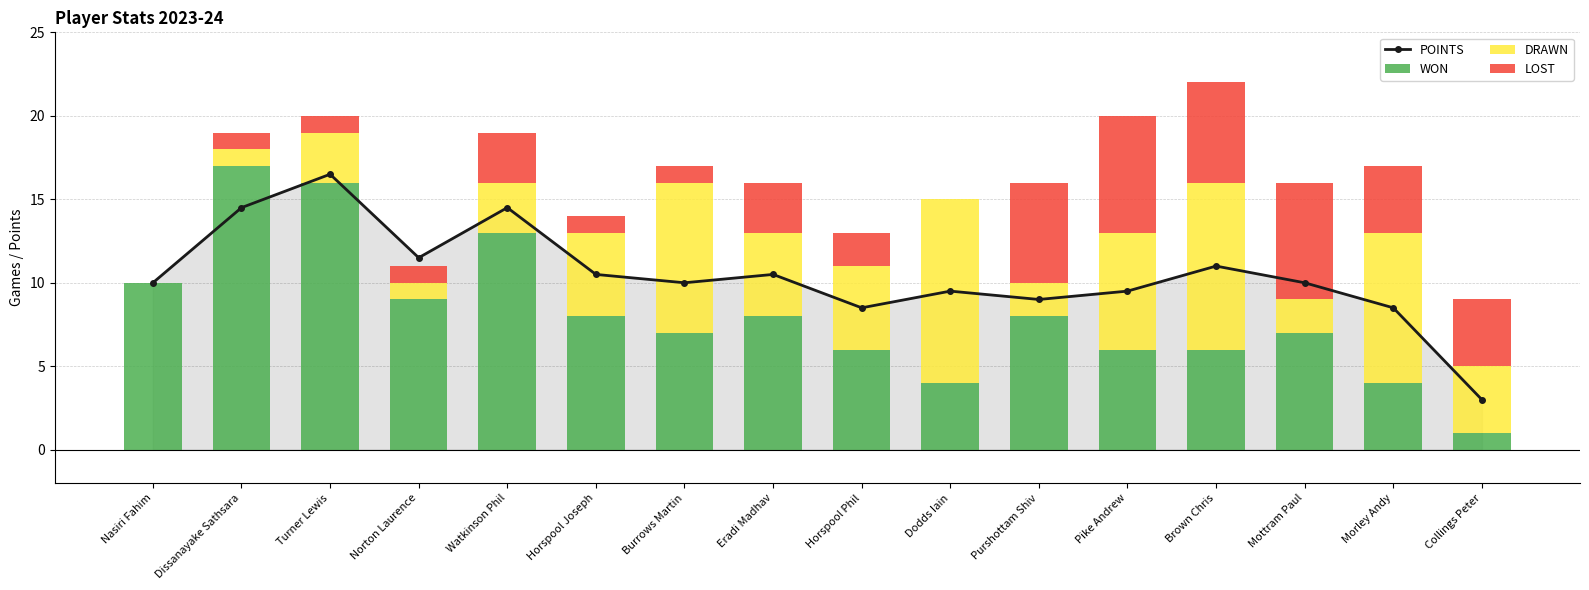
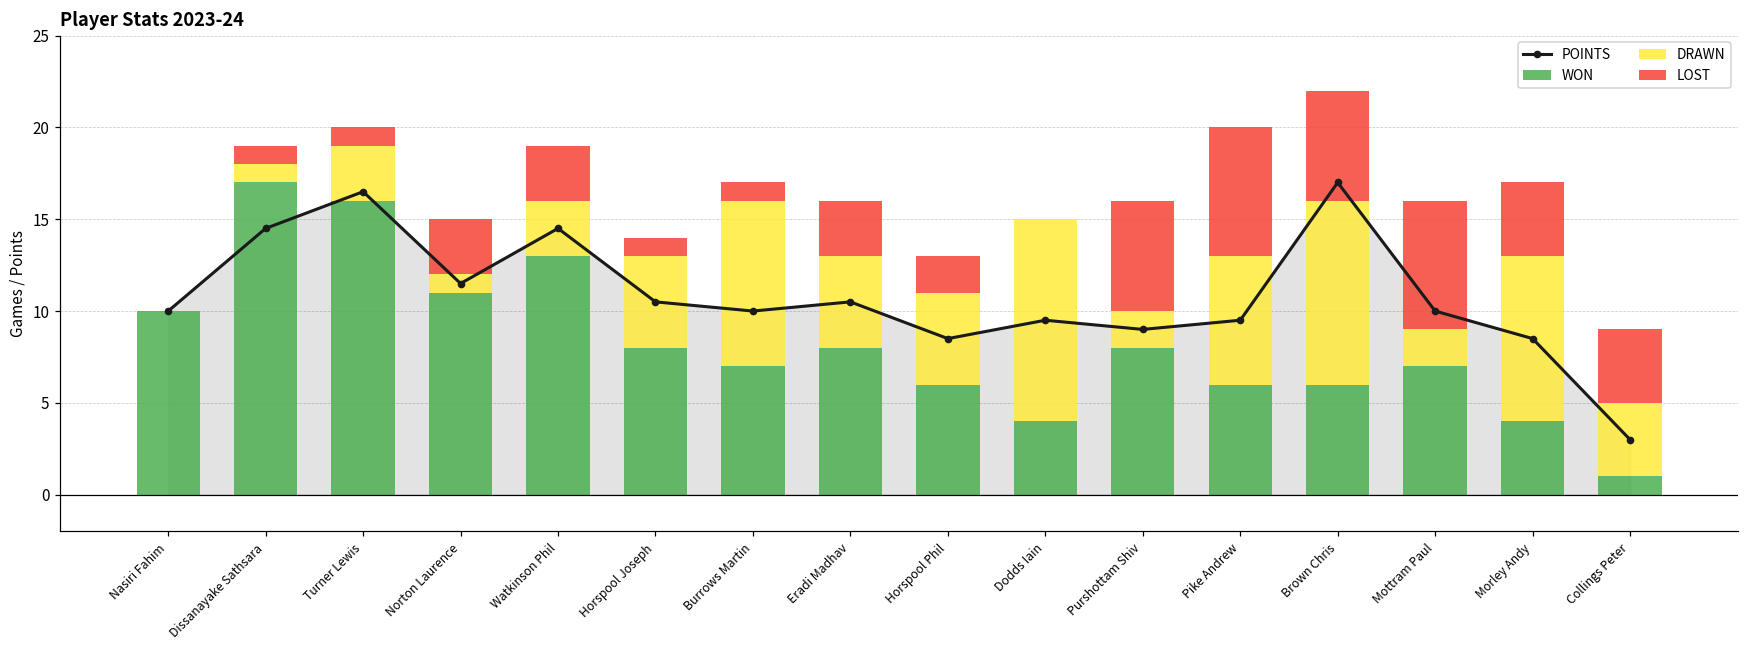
  {
    "POINTS": {
      "Nasiri Fahim": 10,
      "Dissanayake Sathsara": 14.5,
      "Turner Lewis": 16.5,
      "Norton Laurence": 11.5,
      "Watkinson Phil": 14.5,
      "Horspool Joseph": 10.5,
      "Burrows Martin": 10,
      "Eradi Madhav": 10.5,
      "Horspool Phil": 8.5,
      "Dodds Iain": 9.5,
      "Purshottam Shiv": 9,
      "Pike Andrew": 9.5,
-     "Brown Chris": 11,
+     "Brown Chris": 17,
      "Mottram Paul": 10,
      "Morley Andy": 8.5,
      "Collings Peter": 3
    },
    "WON": {
      "Nasiri Fahim": 10,
      "Dissanayake Sathsara": 17,
      "Turner Lewis": 16,
-     "Norton Laurence": 9,
+     "Norton Laurence": 11,
      "Watkinson Phil": 13,
      "Horspool Joseph": 8,
      "Burrows Martin": 7,
      "Eradi Madhav": 8,
      "Horspool Phil": 6,
      "Dodds Iain": 4,
      "Purshottam Shiv": 8,
      "Pike Andrew": 6,
      "Brown Chris": 6,
      "Mottram Paul": 7,
      "Morley Andy": 4,
      "Collings Peter": 1
    },
    "DRAWN": {
      "Nasiri Fahim": 0,
      "Dissanayake Sathsara": 1,
      "Turner Lewis": 3,
      "Norton Laurence": 1,
      "Watkinson Phil": 3,
      "Horspool Joseph": 5,
      "Burrows Martin": 9,
      "Eradi Madhav": 5,
      "Horspool Phil": 5,
      "Dodds Iain": 11,
      "Purshottam Shiv": 2,
      "Pike Andrew": 7,
      "Brown Chris": 10,
      "Mottram Paul": 2,
      "Morley Andy": 9,
      "Collings Peter": 4
    },
    "LOST": {
      "Nasiri Fahim": 0,
      "Dissanayake Sathsara": 1,
      "Turner Lewis": 1,
-     "Norton Laurence": 1,
+     "Norton Laurence": 3,
      "Watkinson Phil": 3,
      "Horspool Joseph": 1,
      "Burrows Martin": 1,
      "Eradi Madhav": 3,
      "Horspool Phil": 2,
      "Dodds Iain": 0,
      "Purshottam Shiv": 6,
      "Pike Andrew": 7,
      "Brown Chris": 6,
      "Mottram Paul": 7,
      "Morley Andy": 4,
      "Collings Peter": 4
    }
  }
